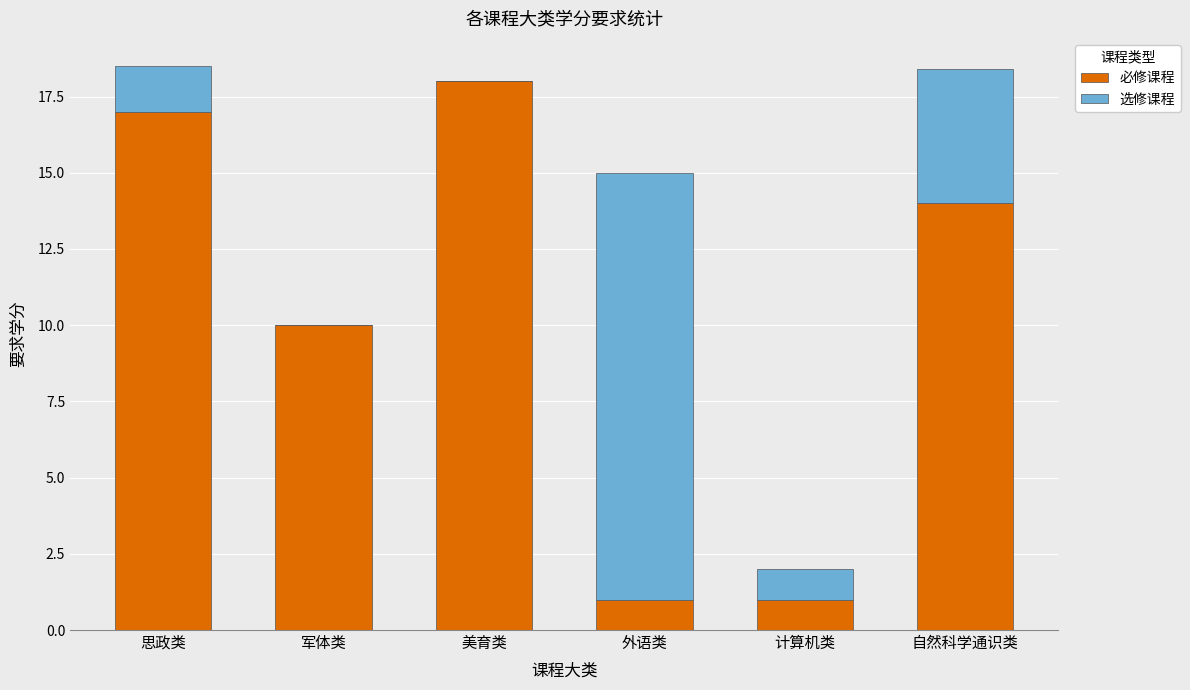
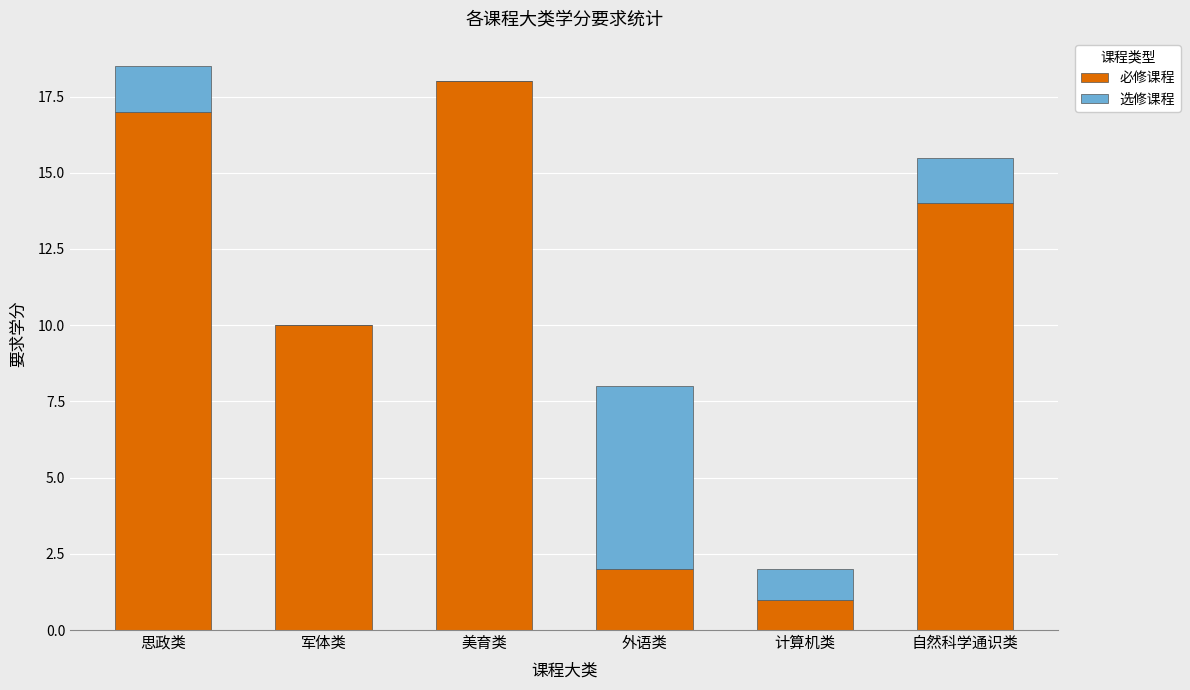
  {
    "必修课程": {
      "思政类": 17,
      "军体类": 10,
      "美育类": 18,
-     "外语类": 1,
+     "外语类": 2,
      "计算机类": 1,
      "自然科学通识类": 14
    },
    "选修课程": {
      "思政类": 1.5,
      "军体类": 0.0,
      "美育类": 0.0,
-     "外语类": 14,
+     "外语类": 6,
      "计算机类": 1.0,
-     "自然科学通识类": 4.4
+     "自然科学通识类": 1.5
    }
  }
